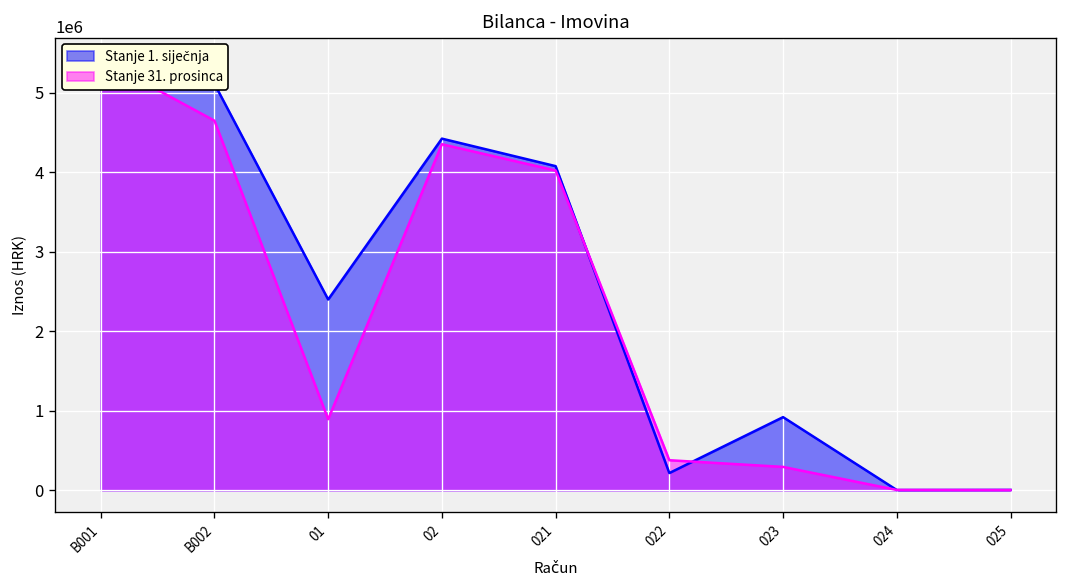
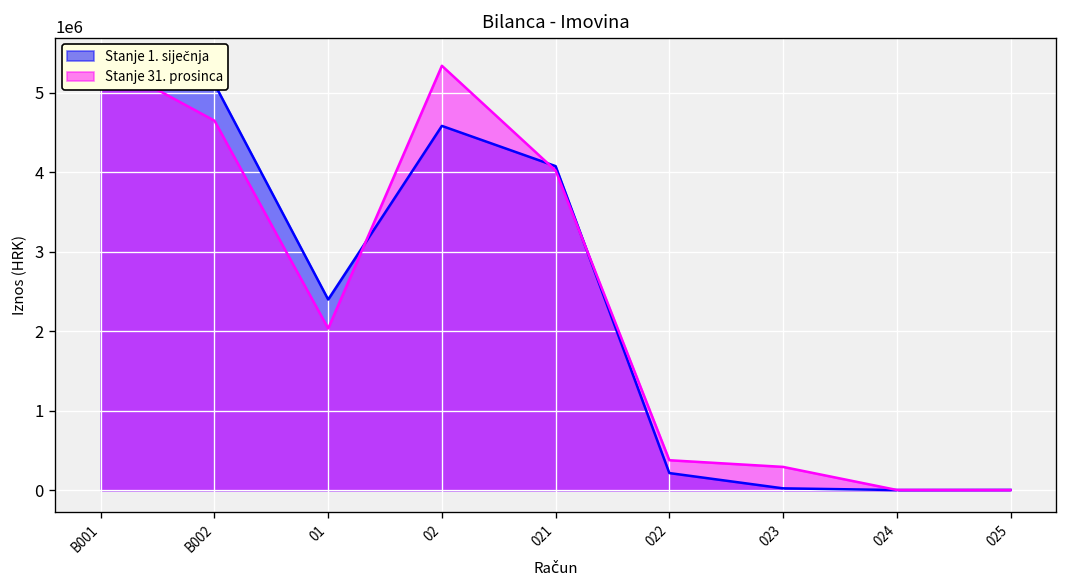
  {
    "Stanje 1. siječnja": {
      "01": 2400000,
-     "02": 4400000,
+     "02": 4600000,
      "021": 4100000,
      "022": 200000,
-     "023": 900000
+     "023": 0
    },
    "Stanje 31. prosinca": {
      "B002": 4600000,
-     "01": 900000,
-     "02": 4400000,
+     "01": 2000000,
+     "02": 5300000,
      "021": 4000000,
      "022": 400000,
      "023": 300000
    }
  }
